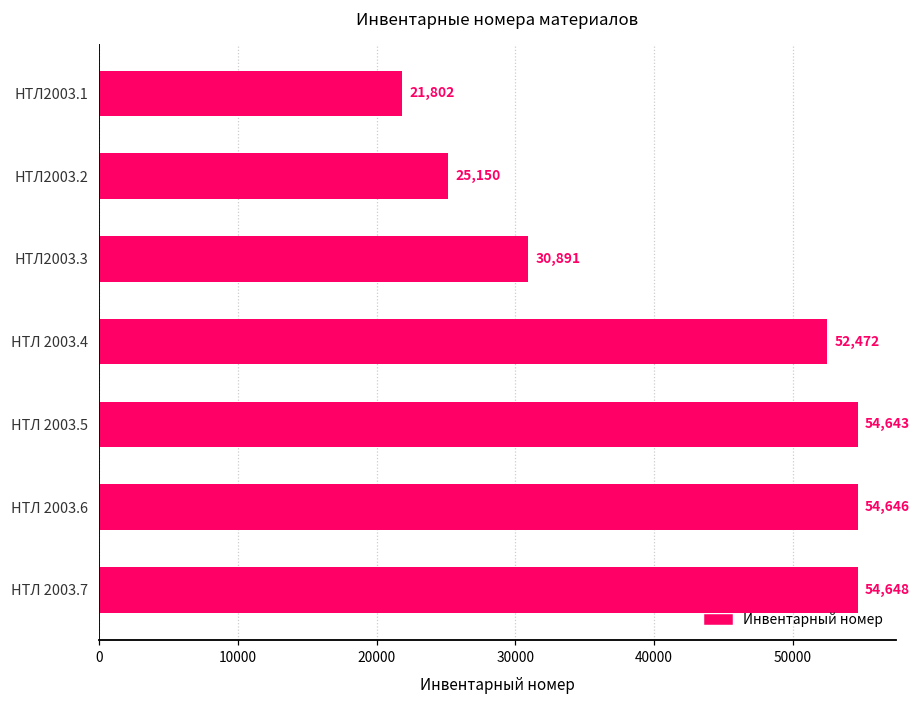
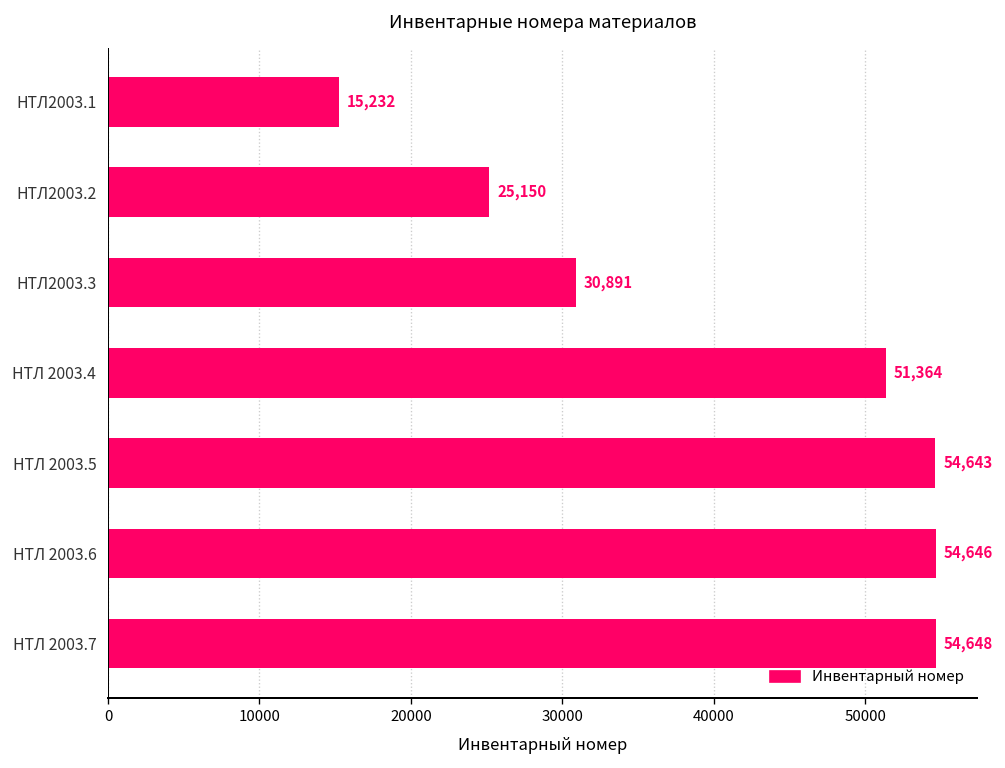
  {
-   "НТЛ2003.1": "21,802",
+   "НТЛ2003.1": "15,232",
    "НТЛ2003.2": "25,150",
    "НТЛ2003.3": "30,891",
-   "НТЛ 2003.4": "52,472",
+   "НТЛ 2003.4": "51,364",
    "НТЛ 2003.5": "54,643",
    "НТЛ 2003.6": "54,646",
    "НТЛ 2003.7": "54,648"
  }
